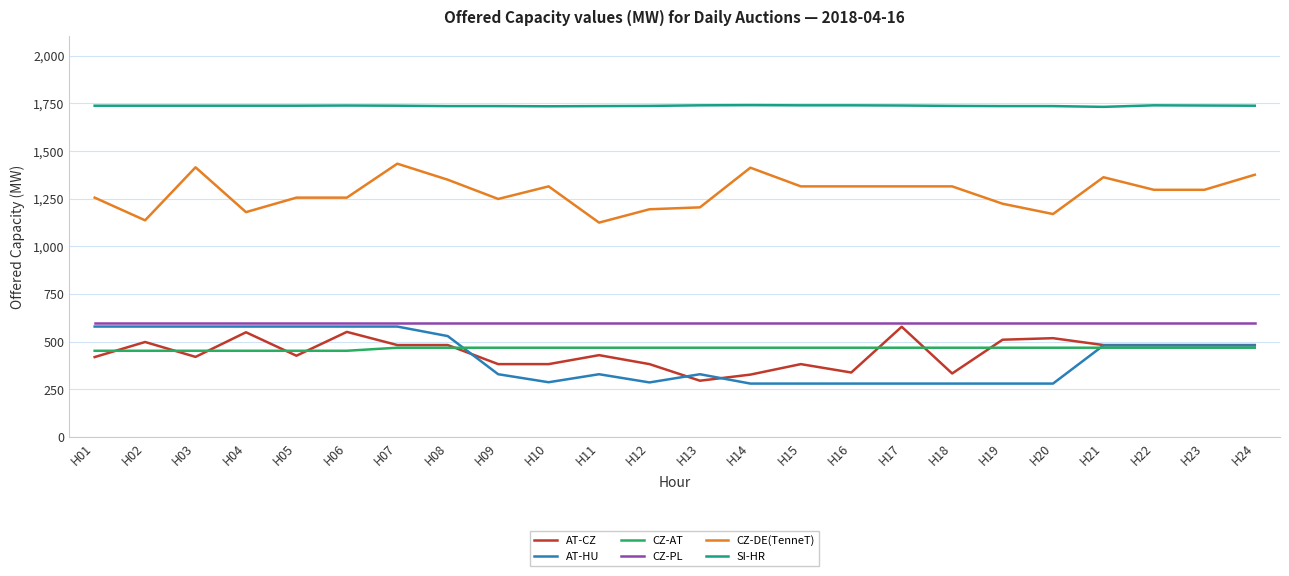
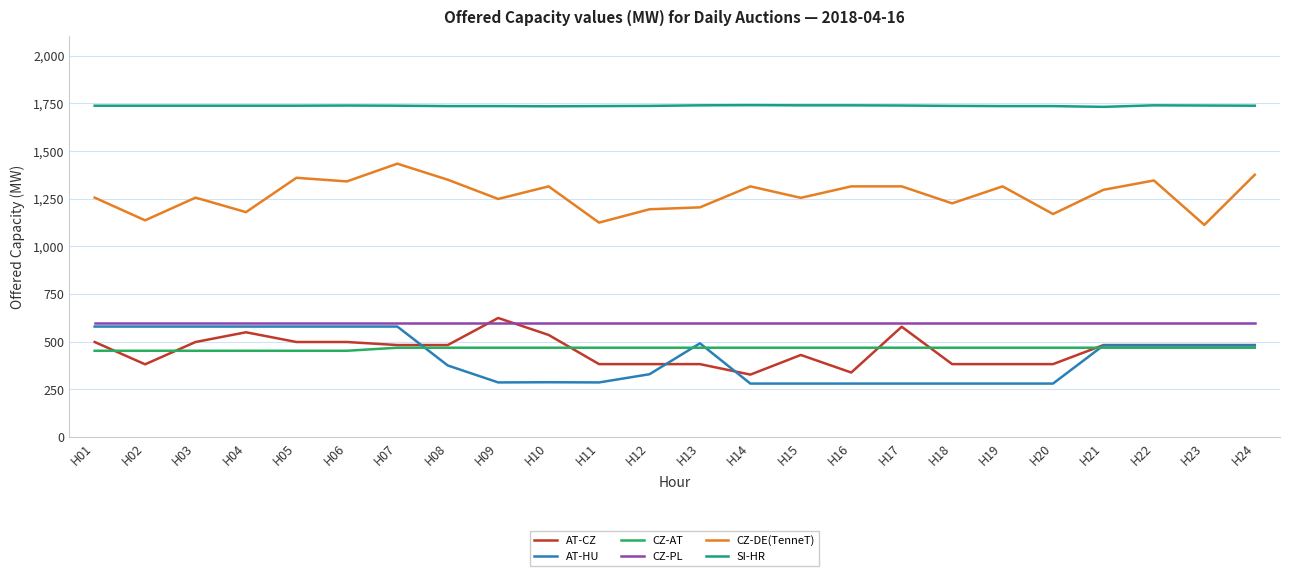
  {
    "AT-CZ": {
-     "H01": "420",
-     "H02": "500",
-     "H03": "420",
+     "H01": "500",
+     "H02": "380",
+     "H03": "500",
      "H04": "550",
-     "H05": "430",
-     "H06": "550",
+     "H05": "500",
+     "H06": "500",
      "H07": "480",
      "H08": "480",
-     "H09": "380",
-     "H10": "380",
-     "H11": "430",
+     "H09": "620",
+     "H10": "540",
+     "H11": "380",
      "H12": "380",
-     "H13": "300",
+     "H13": "380",
      "H14": "330",
-     "H15": "380",
+     "H15": "430",
      "H16": "340",
      "H17": "580",
-     "H18": "330",
-     "H19": "510",
-     "H20": "520"
+     "H18": "380",
+     "H19": "380",
+     "H20": "380"
    },
    "AT-HU": {
      "H01": "580",
      "H02": "580",
      "H03": "580",
      "H04": "580",
      "H05": "580",
      "H06": "580",
      "H07": "580",
-     "H08": "530",
-     "H09": "330",
+     "H08": "380",
+     "H09": "290",
      "H10": "290",
-     "H11": "330",
-     "H12": "290",
-     "H13": "330",
+     "H11": "290",
+     "H12": "330",
+     "H13": "490",
      "H14": "280",
      "H15": "280",
      "H16": "280",
      "H17": "280",
      "H18": "280",
      "H19": "280",
      "H20": "280"
    },
    "CZ-PL": {
      "H01": "600",
      "H02": "600",
      "H03": "600",
      "H04": "600",
      "H05": "600",
      "H06": "600",
      "H07": "600",
      "H08": "600",
      "H09": "600",
      "H10": "600",
      "H11": "600",
      "H12": "600",
      "H13": "600",
      "H14": "600",
      "H15": "600",
      "H16": "600",
      "H17": "600",
      "H18": "600",
      "H19": "600",
      "H20": "600",
      "H21": "600",
      "H22": "600",
      "H23": "600",
      "H24": "600"
    },
    "CZ-DE(TenneT)": {
      "H01": "1,260",
      "H02": "1,140",
-     "H03": "1,410",
+     "H03": "1,260",
      "H04": "1,180",
-     "H05": "1,260",
-     "H06": "1,260",
+     "H05": "1,360",
+     "H06": "1,340",
      "H07": "1,430",
      "H08": "1,350",
      "H09": "1,250",
      "H10": "1,310",
      "H11": "1,120",
      "H12": "1,190",
      "H13": "1,200",
-     "H14": "1,410",
-     "H15": "1,310",
+     "H14": "1,310",
+     "H15": "1,250",
      "H16": "1,310",
      "H17": "1,310",
-     "H18": "1,310",
-     "H19": "1,220",
+     "H18": "1,230",
+     "H19": "1,310",
      "H20": "1,170",
-     "H21": "1,360",
-     "H22": "1,300",
-     "H23": "1,300",
+     "H21": "1,300",
+     "H22": "1,350",
+     "H23": "1,110",
      "H24": "1,380"
    }
  }
